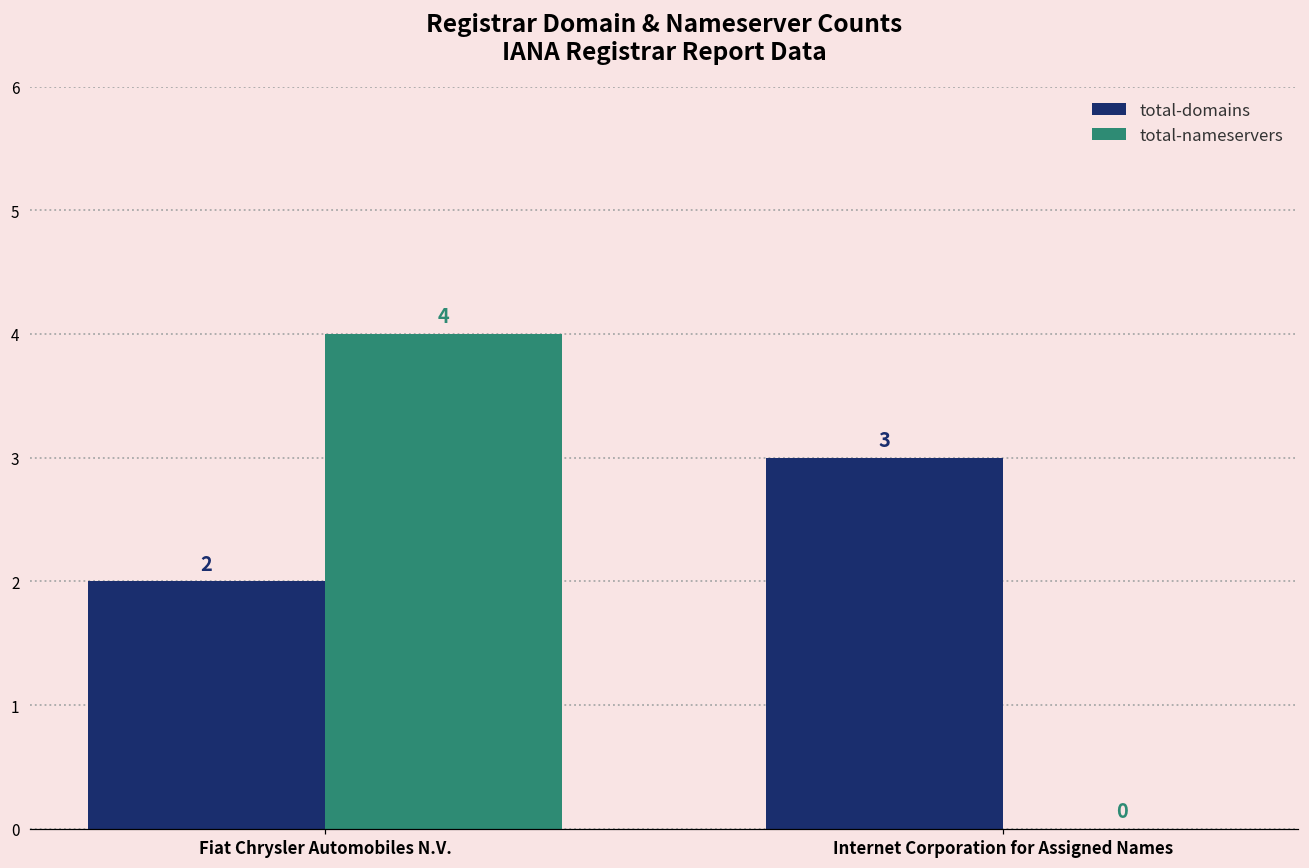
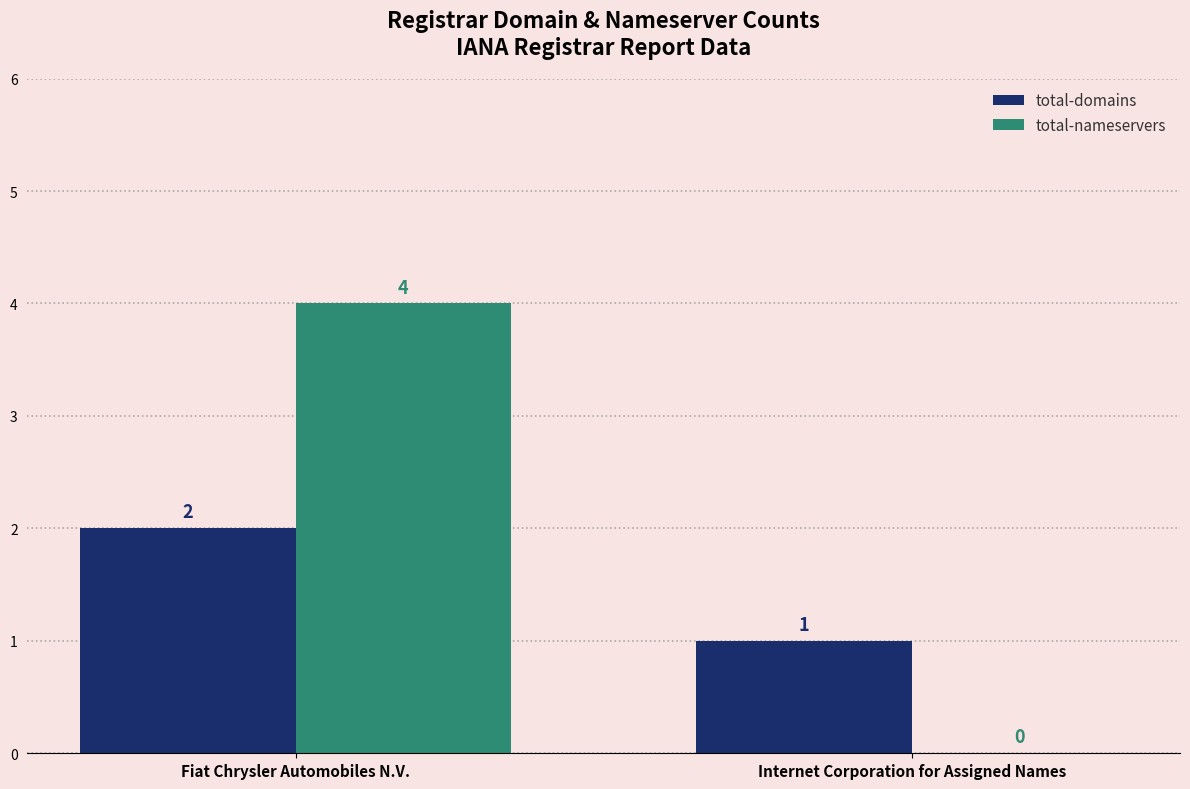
  {
    "total-domains": {
      "Fiat Chrysler Automobiles N.V.": 2,
-     "Internet Corporation for Assigned Names": 3
+     "Internet Corporation for Assigned Names": 1
    },
    "total-nameservers": {
      "Fiat Chrysler Automobiles N.V.": 4,
      "Internet Corporation for Assigned Names": 0
    }
  }
